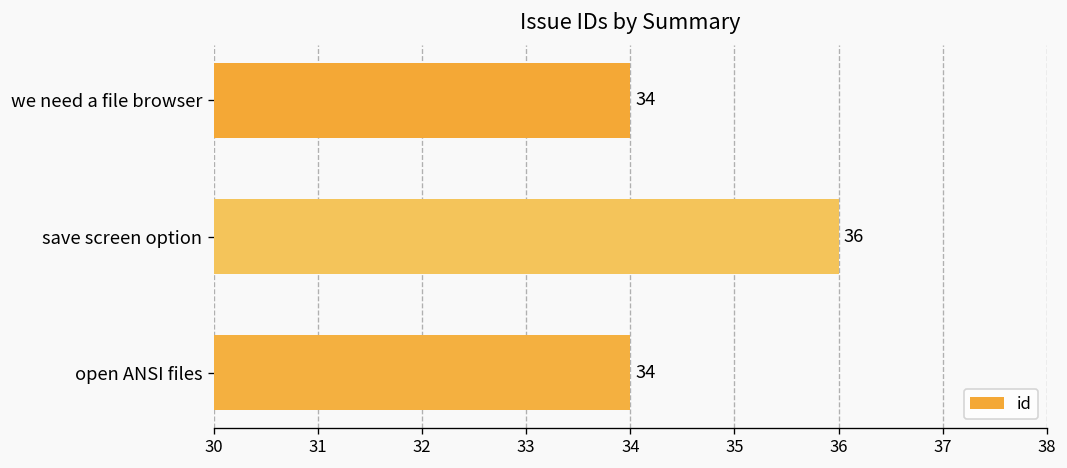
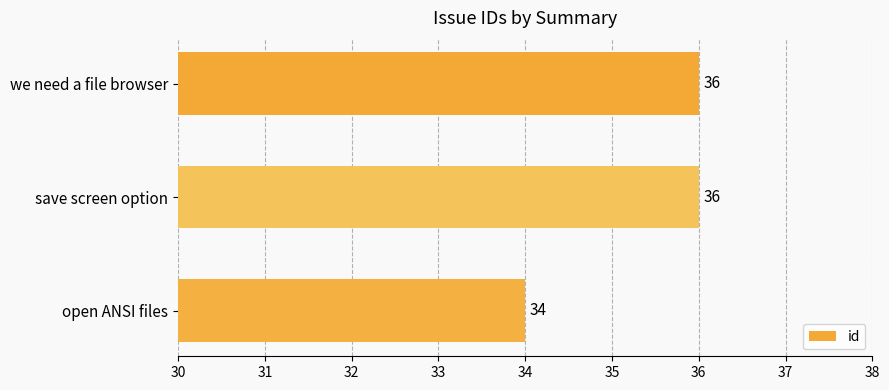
  {
-   "we need a file browser": 34,
+   "we need a file browser": 36,
    "save screen option": 36,
    "open ANSI files": 34
  }
